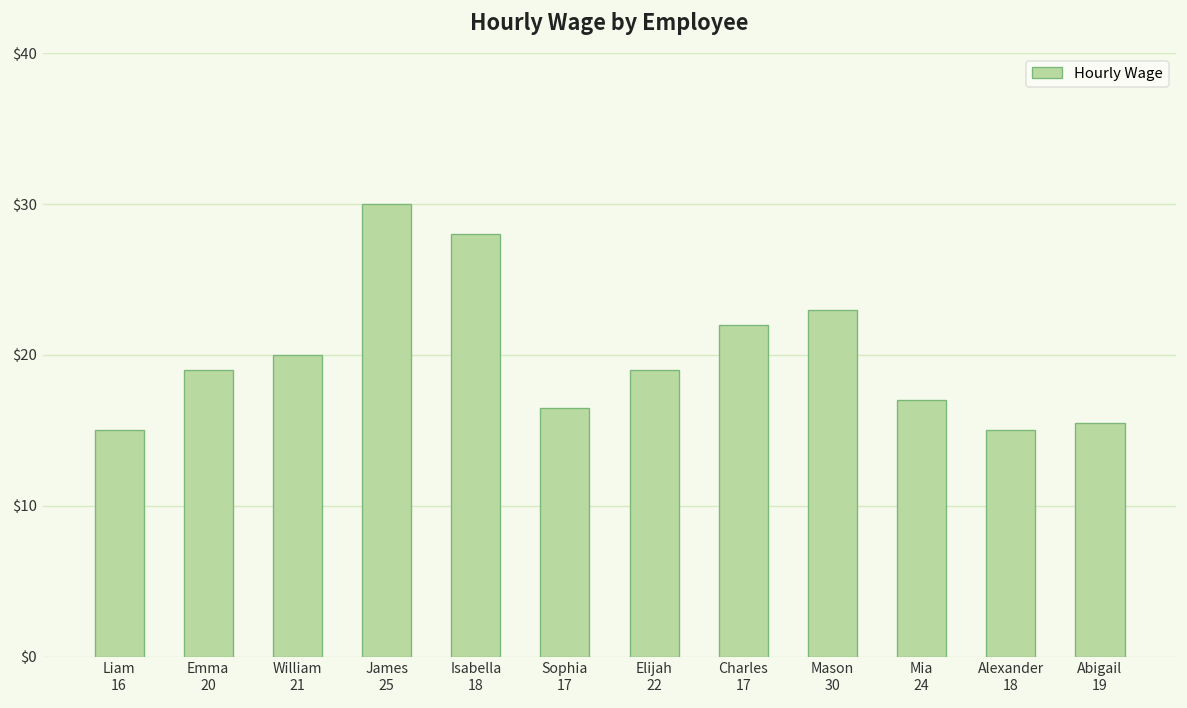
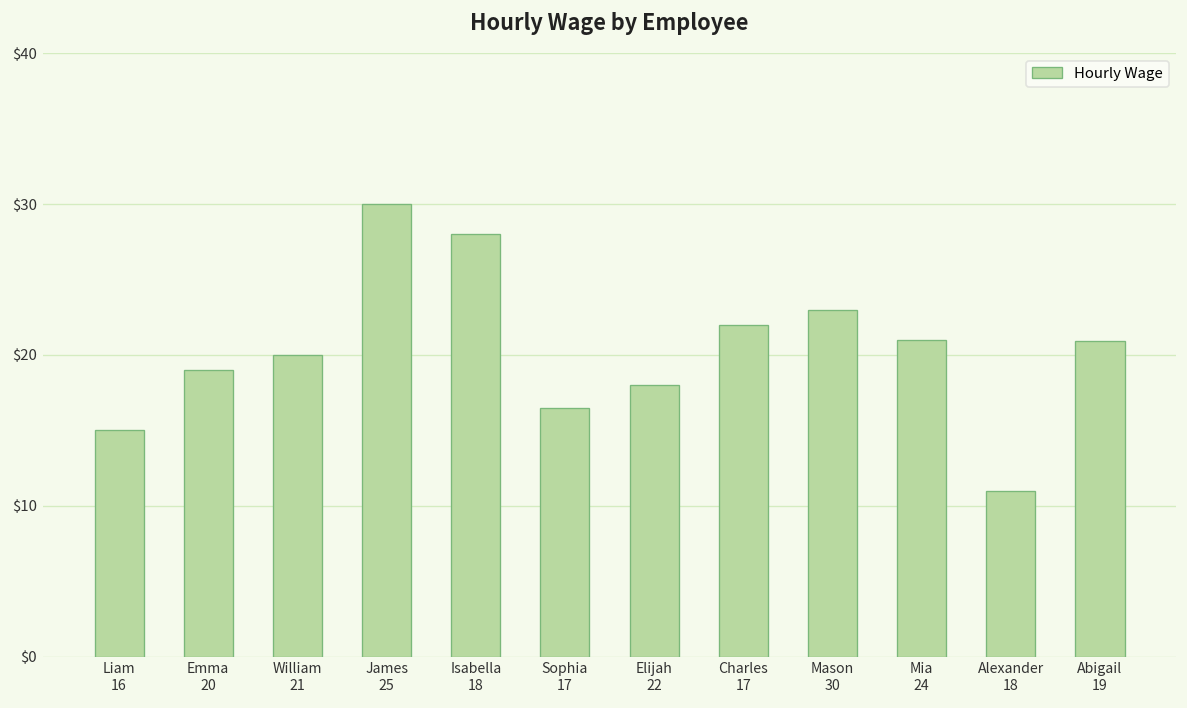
  {
    "Liam 16": "$15.0",
    "Emma 20": "$19.0",
    "William 21": "$20.0",
    "James 25": "$30.0",
    "Isabella 18": "$28.0",
    "Sophia 17": "$16.5",
-   "Elijah 22": "$19",
+   "Elijah 22": "$18",
    "Charles 17": "$22.0",
    "Mason 30": "$23.0",
-   "Mia 24": "$17",
-   "Alexander 18": "$15",
-   "Abigail 19": "$15.5"
+   "Mia 24": "$21",
+   "Alexander 18": "$11",
+   "Abigail 19": "$20.9"
  }
